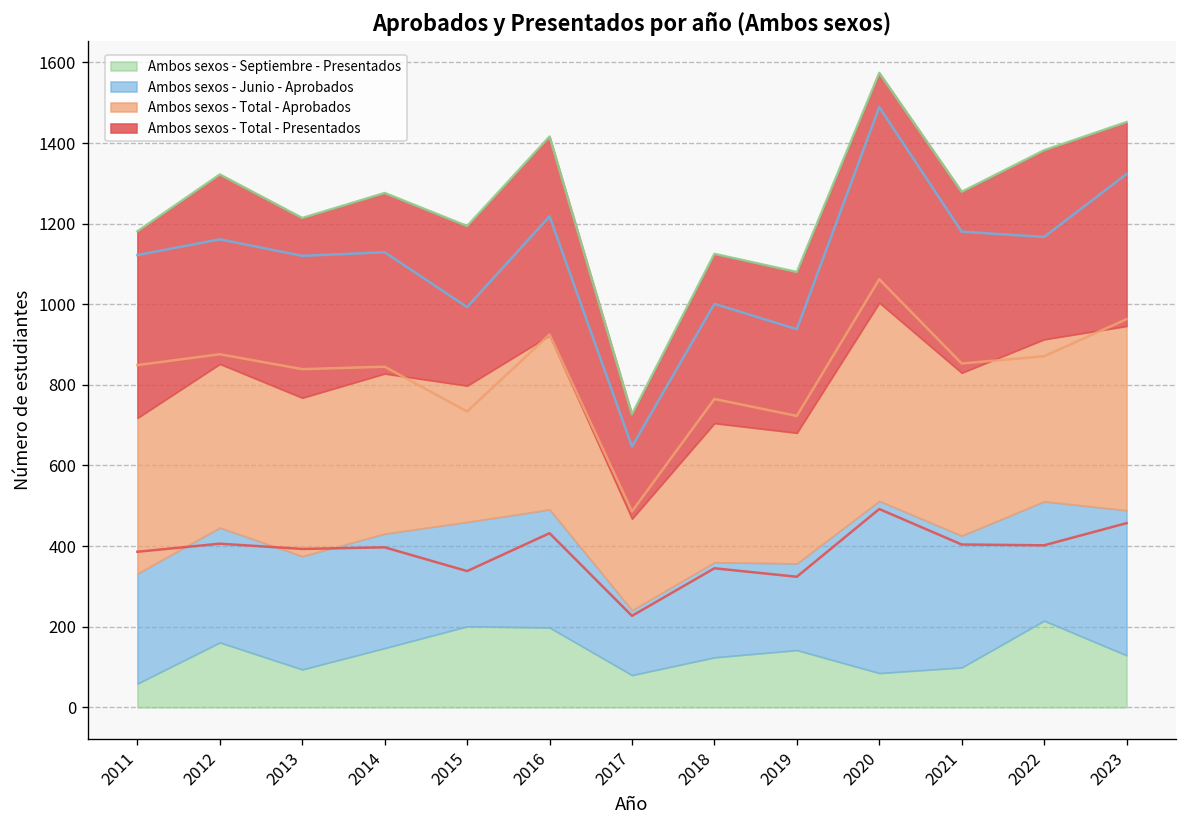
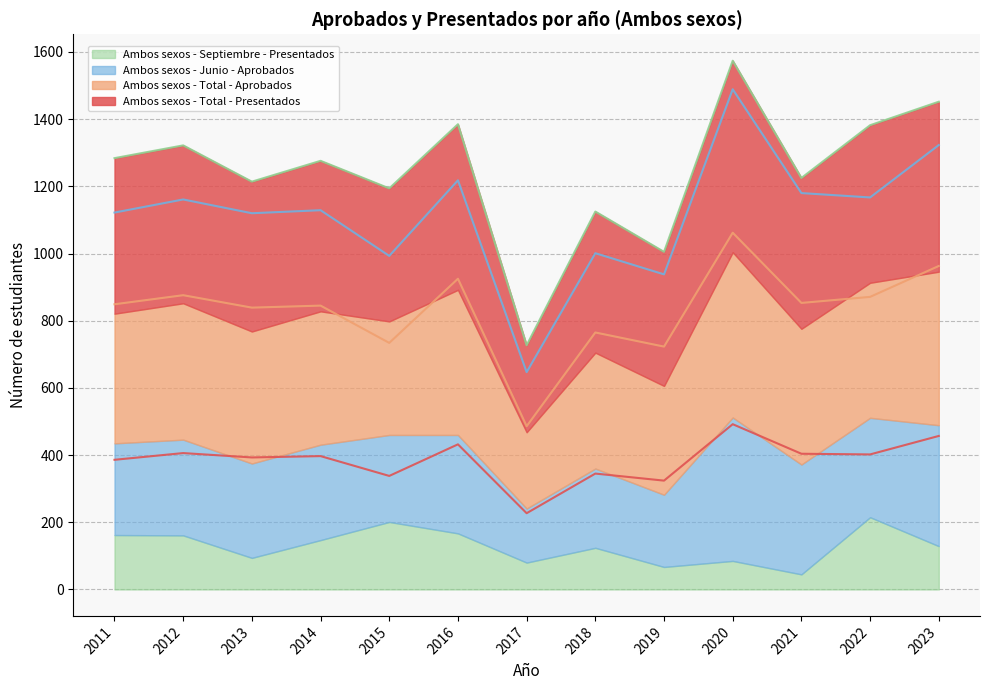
  {
    "Ambos sexos - Septiembre - Presentados": {
-     "2011": 60,
+     "2011": 160,
      "2012": 160,
      "2013": 90,
      "2014": 150,
      "2015": 200,
-     "2016": 200,
+     "2016": 170,
      "2017": 80,
      "2018": 120,
-     "2019": 140,
+     "2019": 70,
      "2020": 90,
-     "2021": 100,
+     "2021": 50,
      "2022": 220,
      "2023": 130
    }
  }
